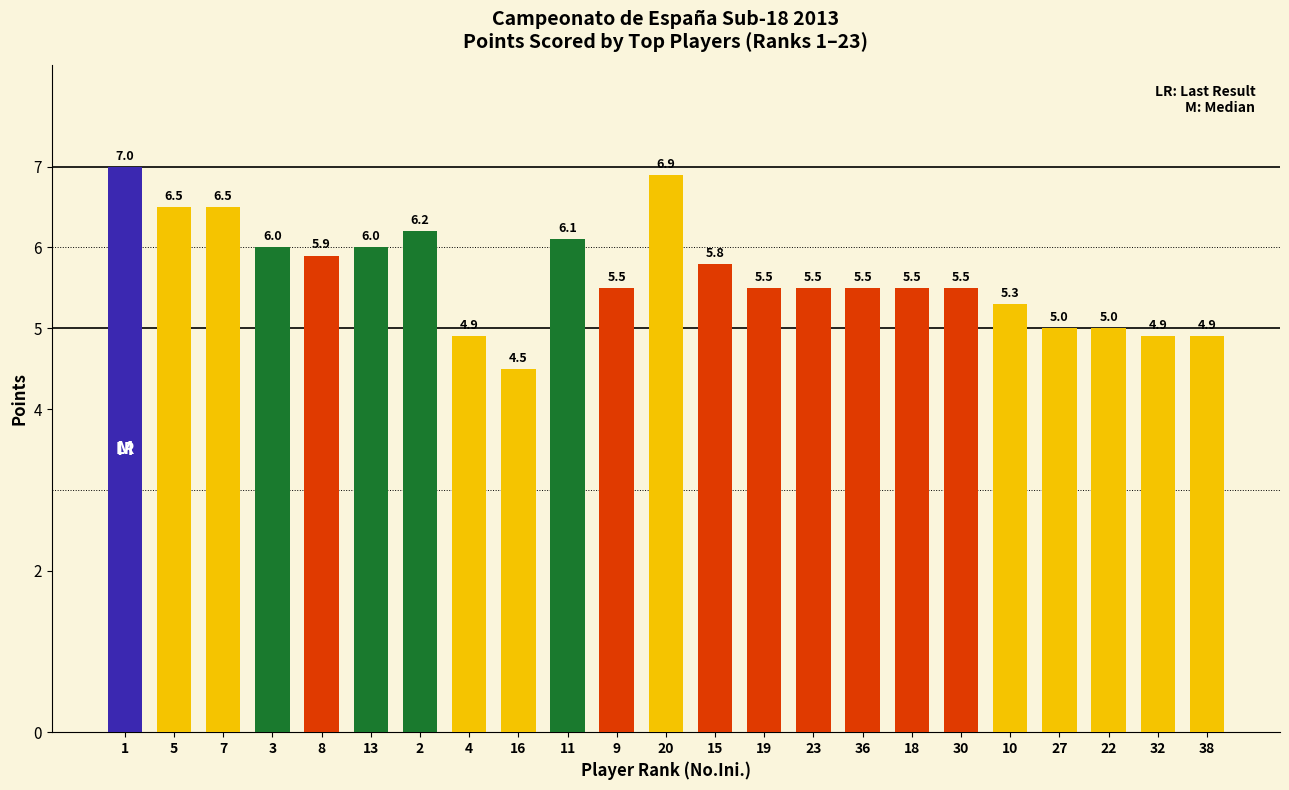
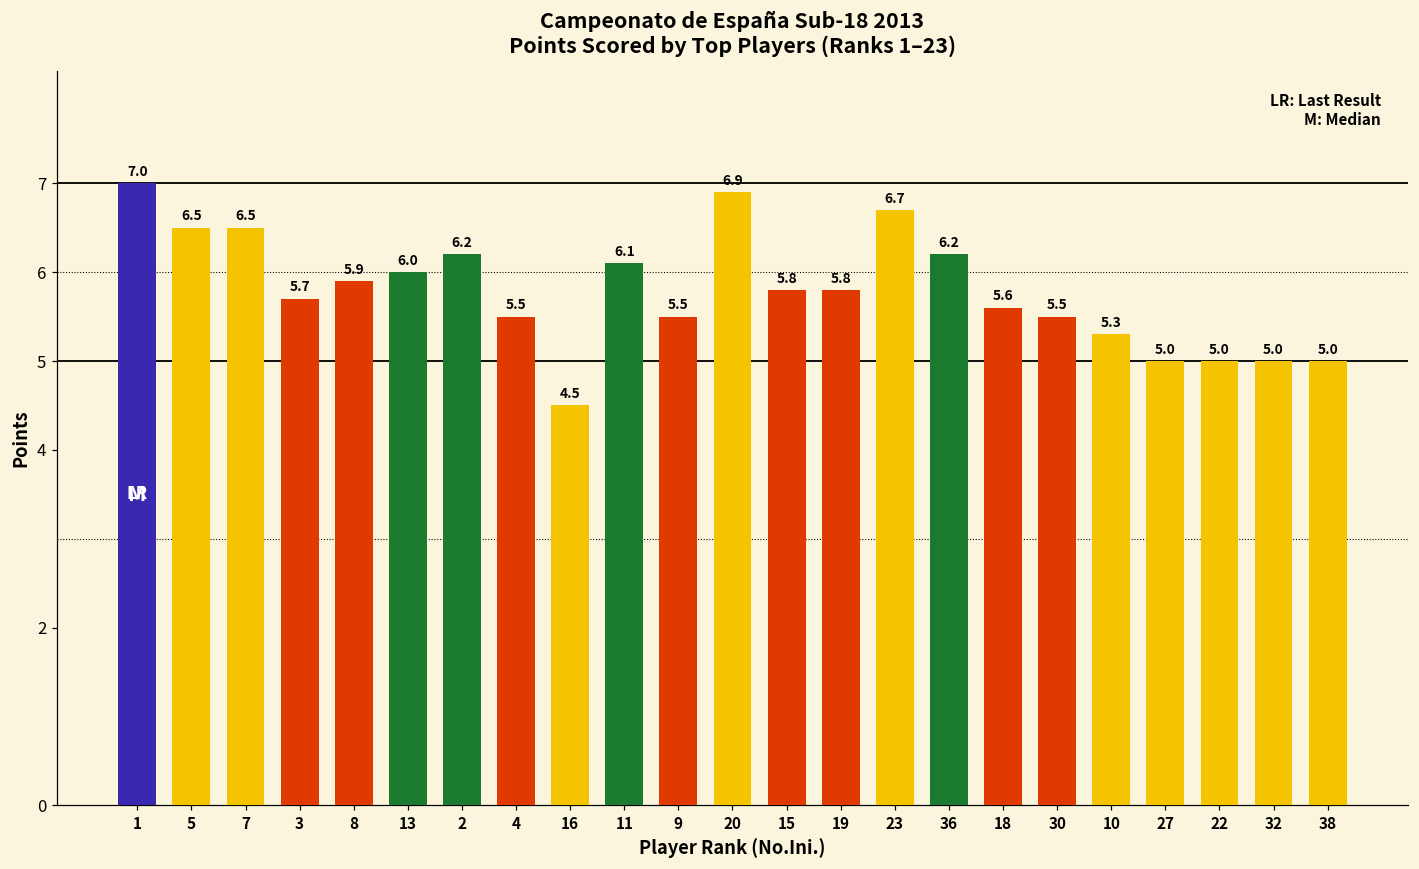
  {
    "1": 7.0,
    "5": 6.5,
    "7": 6.5,
-   "3": 6.0,
+   "3": 5.7,
    "8": 5.9,
    "13": 6.0,
    "2": 6.2,
-   "4": 4.9,
+   "4": 5.5,
    "16": 4.5,
    "11": 6.1,
    "9": 5.5,
    "20": 6.9,
    "15": 5.8,
-   "19": 5.5,
-   "23": 5.5,
-   "36": 5.5,
-   "18": 5.5,
+   "19": 5.8,
+   "23": 6.7,
+   "36": 6.2,
+   "18": 5.6,
    "30": 5.5,
    "10": 5.3,
    "27": 5.0,
    "22": 5.0,
-   "32": 4.9,
-   "38": 4.9
+   "32": 5.0,
+   "38": 5.0
  }
